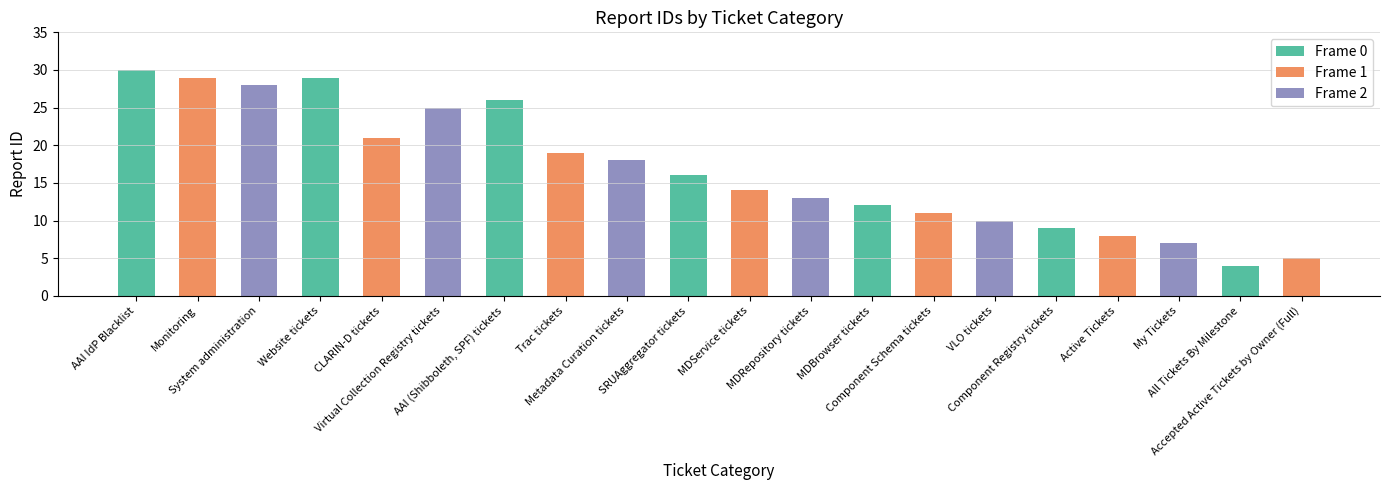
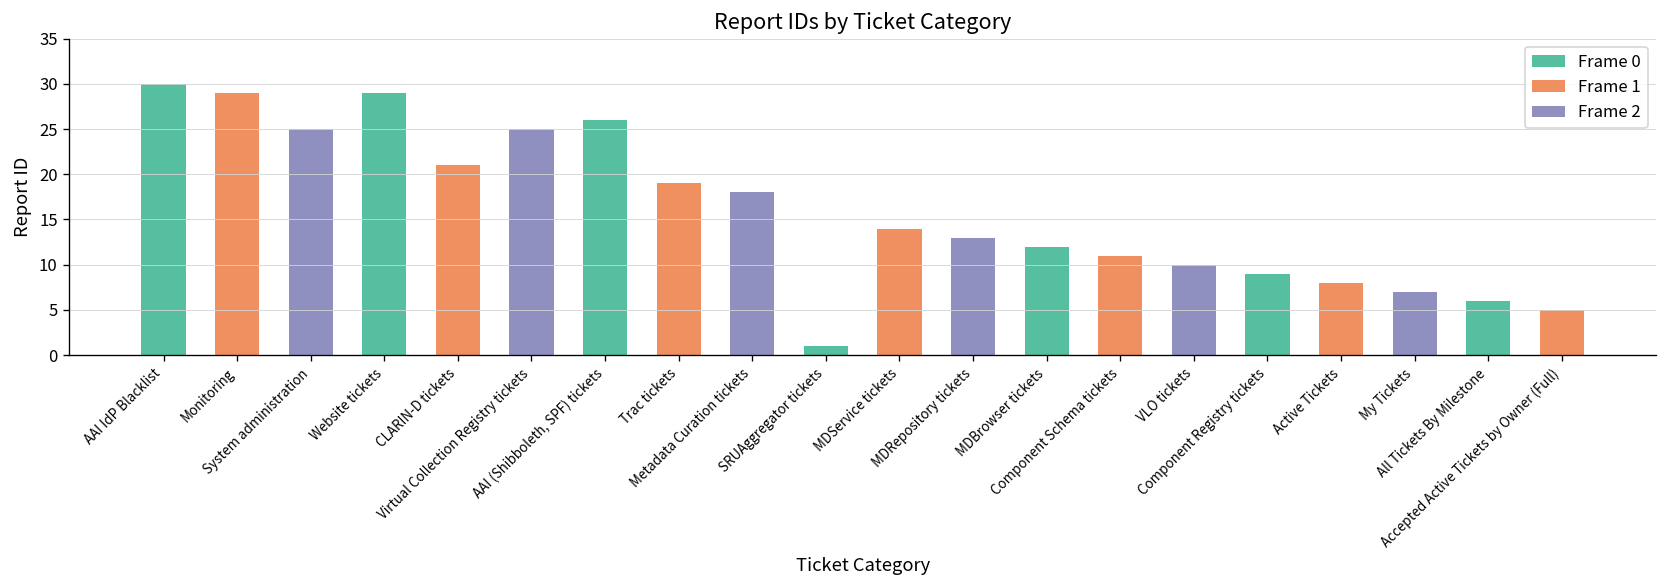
  {
    "Frame 0": {
      "AAI IdP Blacklist": 30,
      "Monitoring": 0,
      "System administration": 0,
      "Website tickets": 29,
      "CLARIN-D tickets": 0,
      "Virtual Collection Registry tickets": 0,
      "AAI (Shibboleth, SPF) tickets": 26,
      "Trac tickets": 0,
      "Metadata Curation tickets": 0,
-     "SRUAggregator tickets": 16,
+     "SRUAggregator tickets": 1,
      "MDService tickets": 0,
      "MDRepository tickets": 0,
      "MDBrowser tickets": 12,
      "Component Schema tickets": 0,
      "VLO tickets": 0,
      "Component Registry tickets": 9,
      "Active Tickets": 0,
      "My Tickets": 0,
-     "All Tickets By Milestone": 4,
+     "All Tickets By Milestone": 6,
      "Accepted Active Tickets by Owner (Full)": 0
    },
    "Frame 1": {
      "AAI IdP Blacklist": 0,
      "Monitoring": 29,
      "System administration": 0,
      "Website tickets": 0,
      "CLARIN-D tickets": 21,
      "Virtual Collection Registry tickets": 0,
      "AAI (Shibboleth, SPF) tickets": 0,
      "Trac tickets": 19,
      "Metadata Curation tickets": 0,
      "SRUAggregator tickets": 0,
      "MDService tickets": 14,
      "MDRepository tickets": 0,
      "MDBrowser tickets": 0,
      "Component Schema tickets": 11,
      "VLO tickets": 0,
      "Component Registry tickets": 0,
      "Active Tickets": 8,
      "My Tickets": 0,
      "All Tickets By Milestone": 0,
      "Accepted Active Tickets by Owner (Full)": 5
    },
    "Frame 2": {
      "AAI IdP Blacklist": 0,
      "Monitoring": 0,
-     "System administration": 28,
+     "System administration": 25,
      "Website tickets": 0,
      "CLARIN-D tickets": 0,
      "Virtual Collection Registry tickets": 25,
      "AAI (Shibboleth, SPF) tickets": 0,
      "Trac tickets": 0,
      "Metadata Curation tickets": 18,
      "SRUAggregator tickets": 0,
      "MDService tickets": 0,
      "MDRepository tickets": 13,
      "MDBrowser tickets": 0,
      "Component Schema tickets": 0,
      "VLO tickets": 10,
      "Component Registry tickets": 0,
      "Active Tickets": 0,
      "My Tickets": 7,
      "All Tickets By Milestone": 0,
      "Accepted Active Tickets by Owner (Full)": 0
    }
  }
